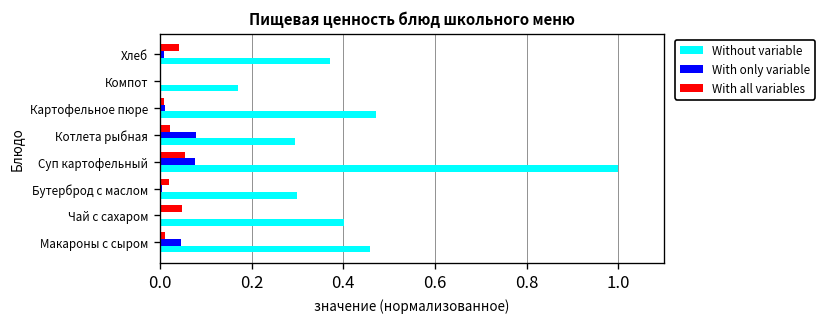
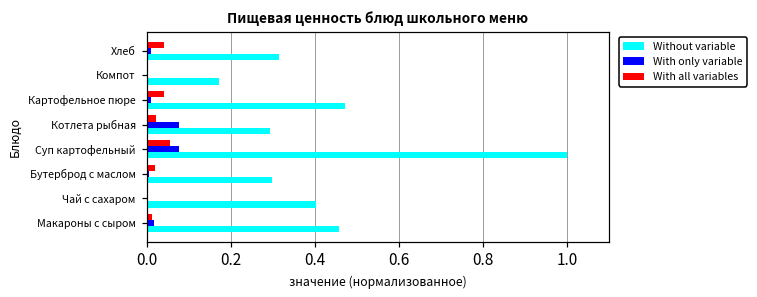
  {
    "Without variable": {
-     "Хлеб": 0.37,
+     "Хлеб": 0.32,
      "Компот": 0.17,
      "Картофельное пюре": 0.47,
      "Котлета рыбная": 0.29,
      "Суп картофельный": 1.00,
      "Бутерброд с маслом": 0.30,
      "Чай с сахаром": 0.40,
      "Макароны с сыром": 0.46
    },
    "With only variable": {
      "Хлеб": 0.01,
      "Картофельное пюре": 0.01,
      "Котлета рыбная": 0.08,
      "Суп картофельный": 0.08,
-     "Макароны с сыром": 0.05
+     "Макароны с сыром": 0.02
    },
    "With all variables": {
      "Хлеб": 0.04,
-     "Картофельное пюре": 0.01,
+     "Картофельное пюре": 0.04,
      "Котлета рыбная": 0.02,
      "Суп картофельный": 0.06,
      "Бутерброд с маслом": 0.02,
-     "Чай с сахаром": 0.05,
+     "Чай с сахаром": 0.00,
      "Макароны с сыром": 0.01
    }
  }
